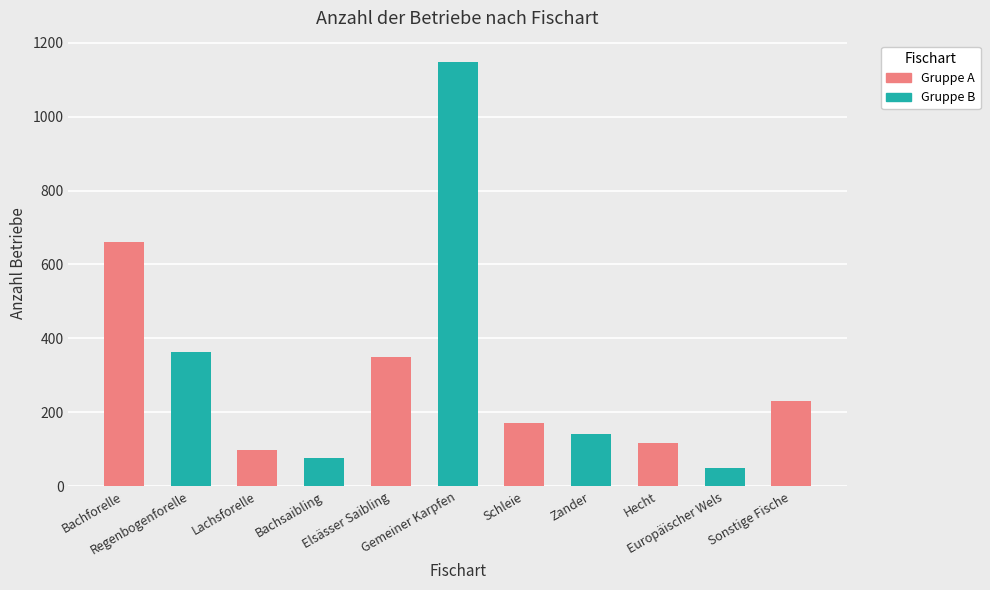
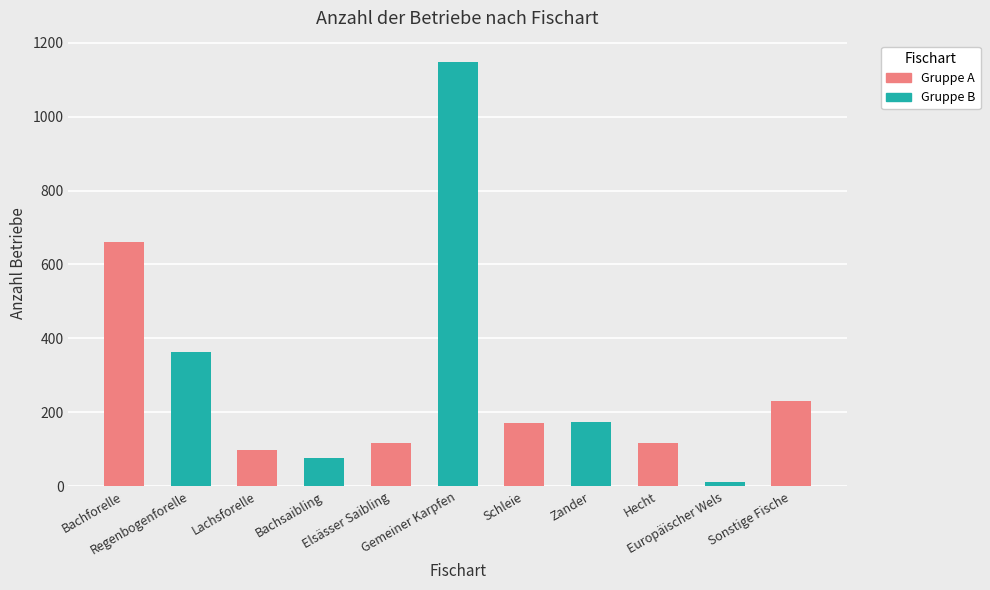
  {
    "Bachforelle": 660,
    "Regenbogenforelle": 360,
    "Lachsforelle": 100,
    "Bachsaibling": 80,
-   "Elsässer Saibling": 350,
+   "Elsässer Saibling": 120,
    "Gemeiner Karpfen": 1150,
    "Schleie": 170,
-   "Zander": 140,
+   "Zander": 170,
    "Hecht": 120,
-   "Europäischer Wels": 50,
+   "Europäischer Wels": 10,
    "Sonstige Fische": 230
  }
